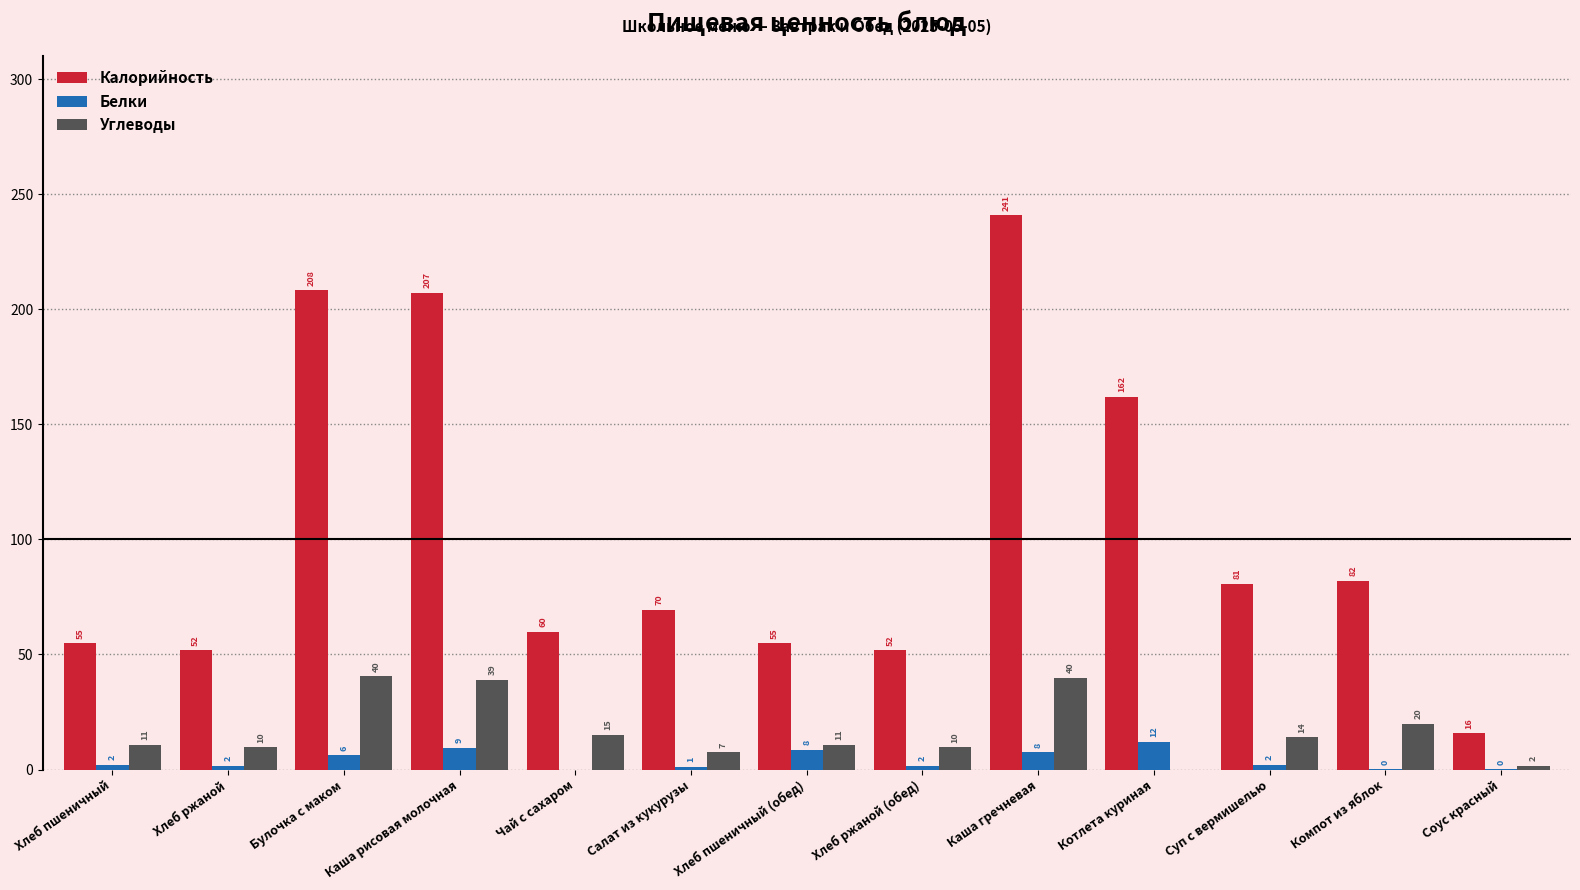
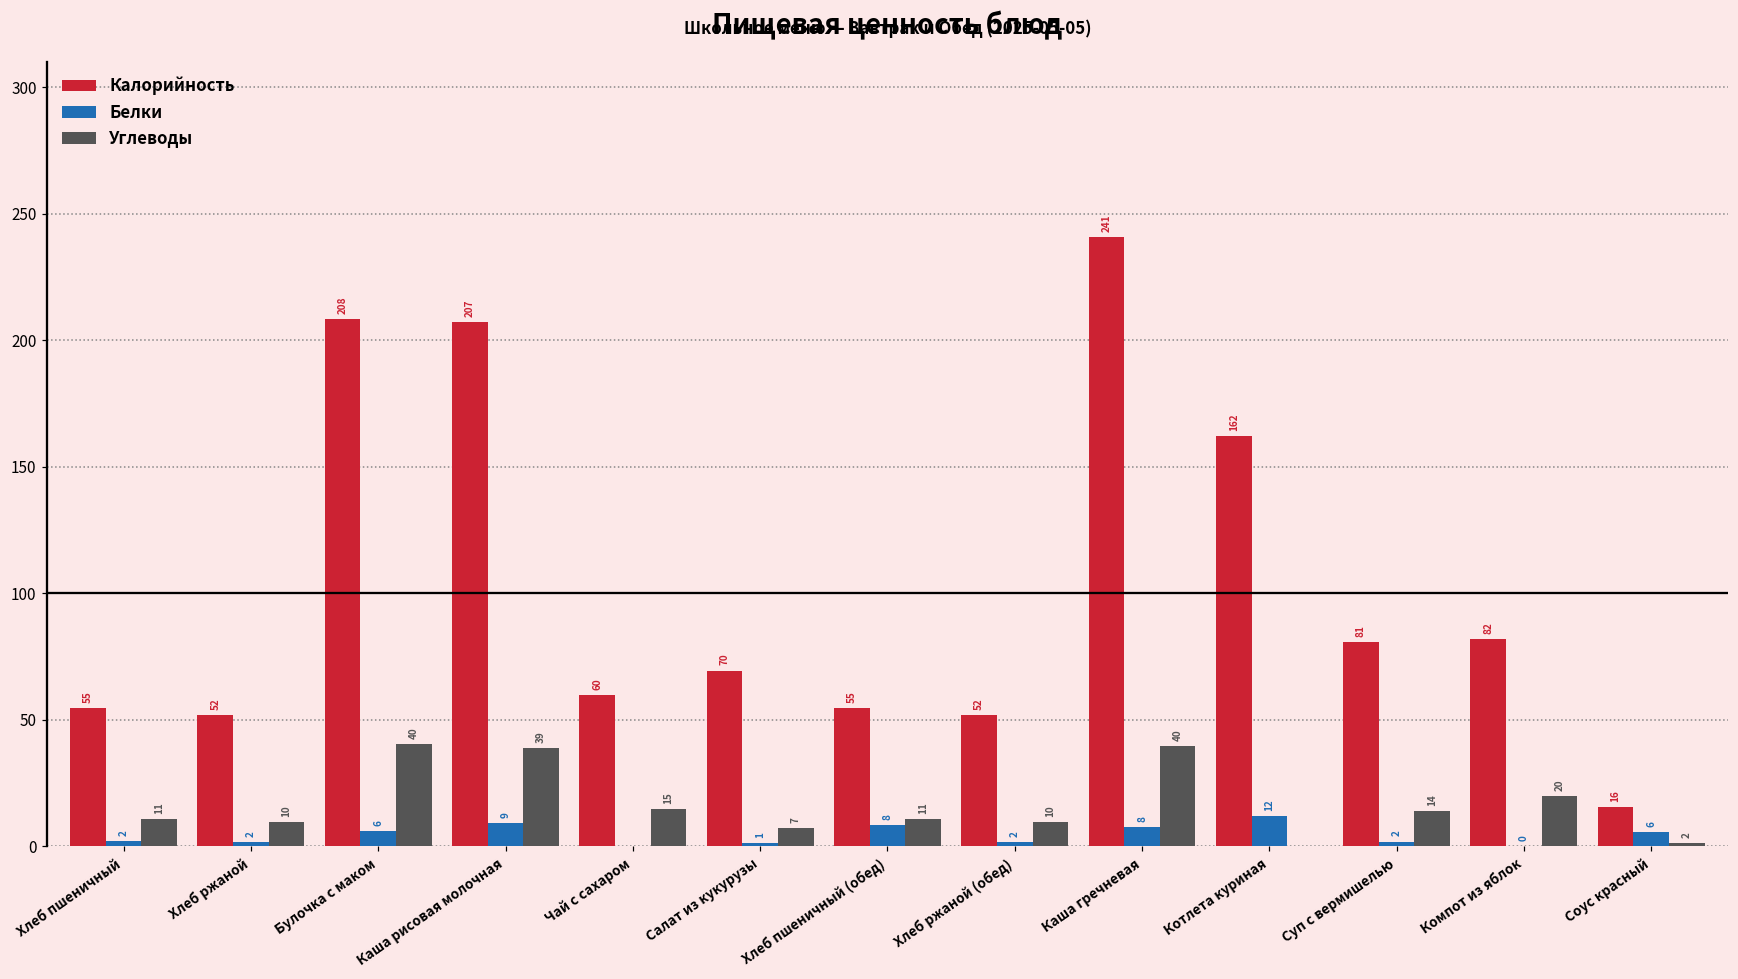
  {
    "Калорийность": {
      "Хлеб пшеничный": 55,
      "Хлеб ржаной": 52,
      "Булочка с маком": 208,
      "Каша рисовая молочная": 207,
      "Чай с сахаром": 60,
      "Салат из кукурузы": 70,
      "Хлеб пшеничный (обед)": 55,
      "Хлеб ржаной (обед)": 52,
      "Каша гречневая": 241,
      "Котлета куриная": 162,
      "Суп с вермишелью": 81,
      "Компот из яблок": 82,
      "Соус красный": 16
    },
    "Белки": {
      "Хлеб пшеничный": 2,
      "Хлеб ржаной": 2,
      "Булочка с маком": 6,
      "Каша рисовая молочная": 9,
      "Салат из кукурузы": 1,
      "Хлеб пшеничный (обед)": 8,
      "Хлеб ржаной (обед)": 2,
      "Каша гречневая": 8,
      "Котлета куриная": 12,
      "Суп с вермишелью": 2,
      "Компот из яблок": 0,
-     "Соус красный": 0
+     "Соус красный": 6
    },
    "Углеводы": {
      "Хлеб пшеничный": 11,
      "Хлеб ржаной": 10,
      "Булочка с маком": 40,
      "Каша рисовая молочная": 39,
      "Чай с сахаром": 15,
      "Салат из кукурузы": 7,
      "Хлеб пшеничный (обед)": 11,
      "Хлеб ржаной (обед)": 10,
      "Каша гречневая": 40,
      "Суп с вермишелью": 14,
      "Компот из яблок": 20,
      "Соус красный": 2
    }
  }
